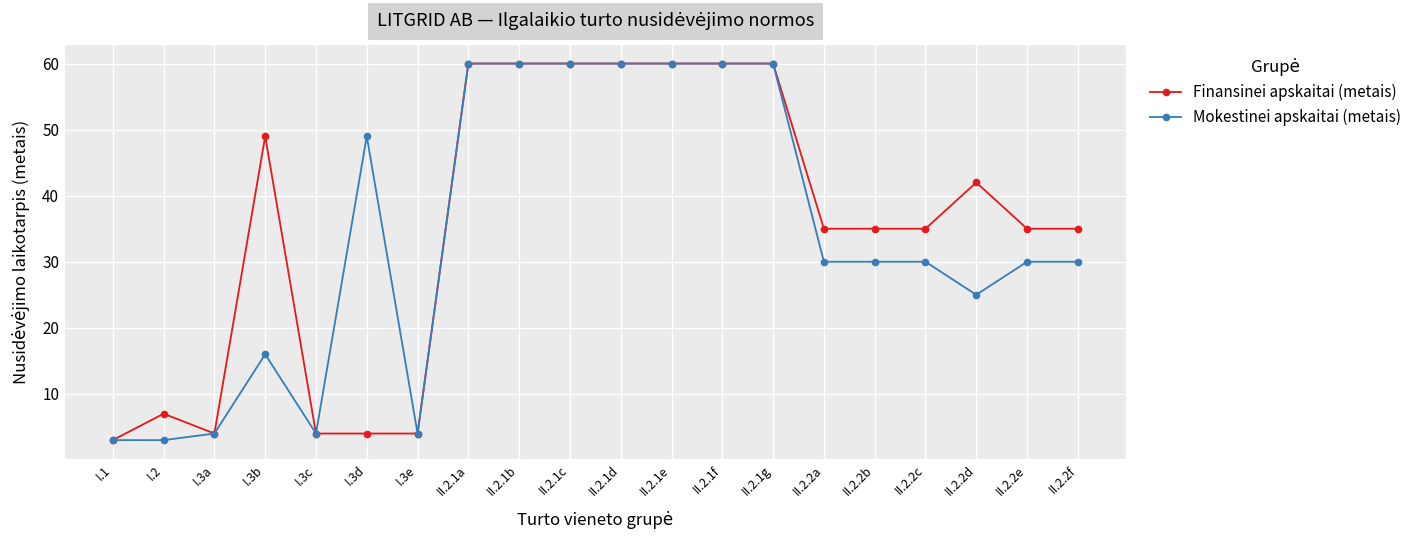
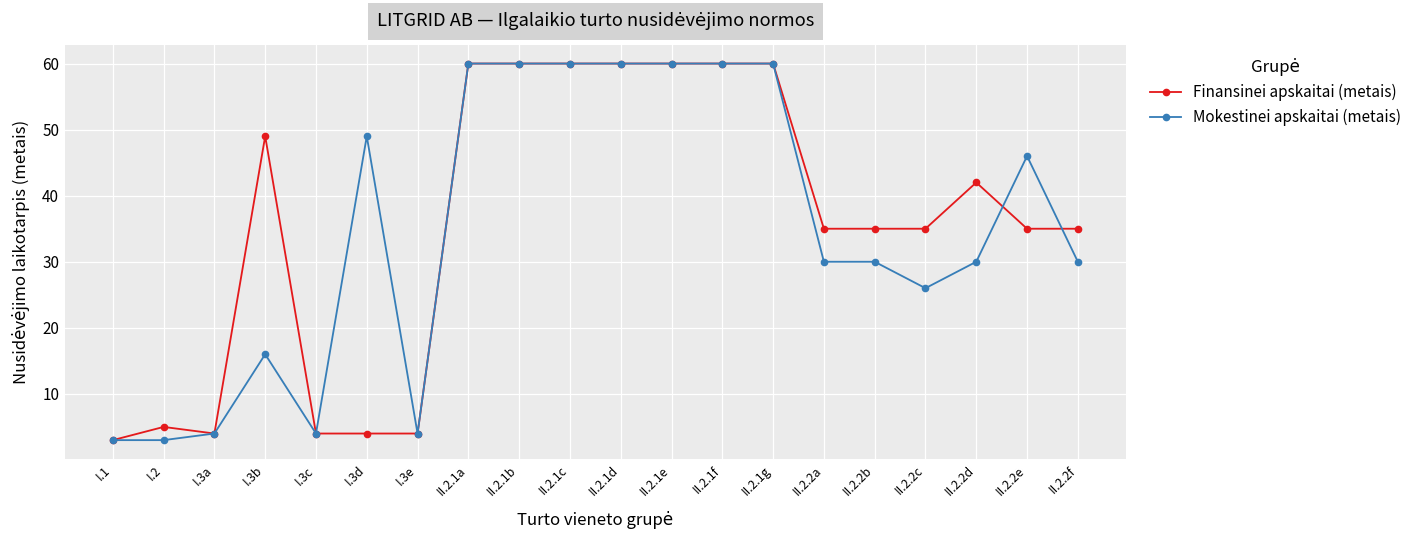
  {
    "Finansinei apskaitai (metais)": {
-     "I.2": 7,
+     "I.2": 5,
      "I.3b": 49,
      "I.3d": 4,
      "II.2.2a": 35,
      "II.2.2b": 35,
      "II.2.2c": 35,
      "II.2.2d": 42,
      "II.2.2e": 35,
      "II.2.2f": 35
    },
    "Mokestinei apskaitai (metais)": {
      "I.2": 3,
      "I.3b": 16,
      "I.3d": 49,
      "II.2.2a": 30,
      "II.2.2b": 30,
-     "II.2.2c": 30,
-     "II.2.2d": 25,
-     "II.2.2e": 30,
+     "II.2.2c": 26,
+     "II.2.2d": 30,
+     "II.2.2e": 46,
      "II.2.2f": 30
    }
  }
